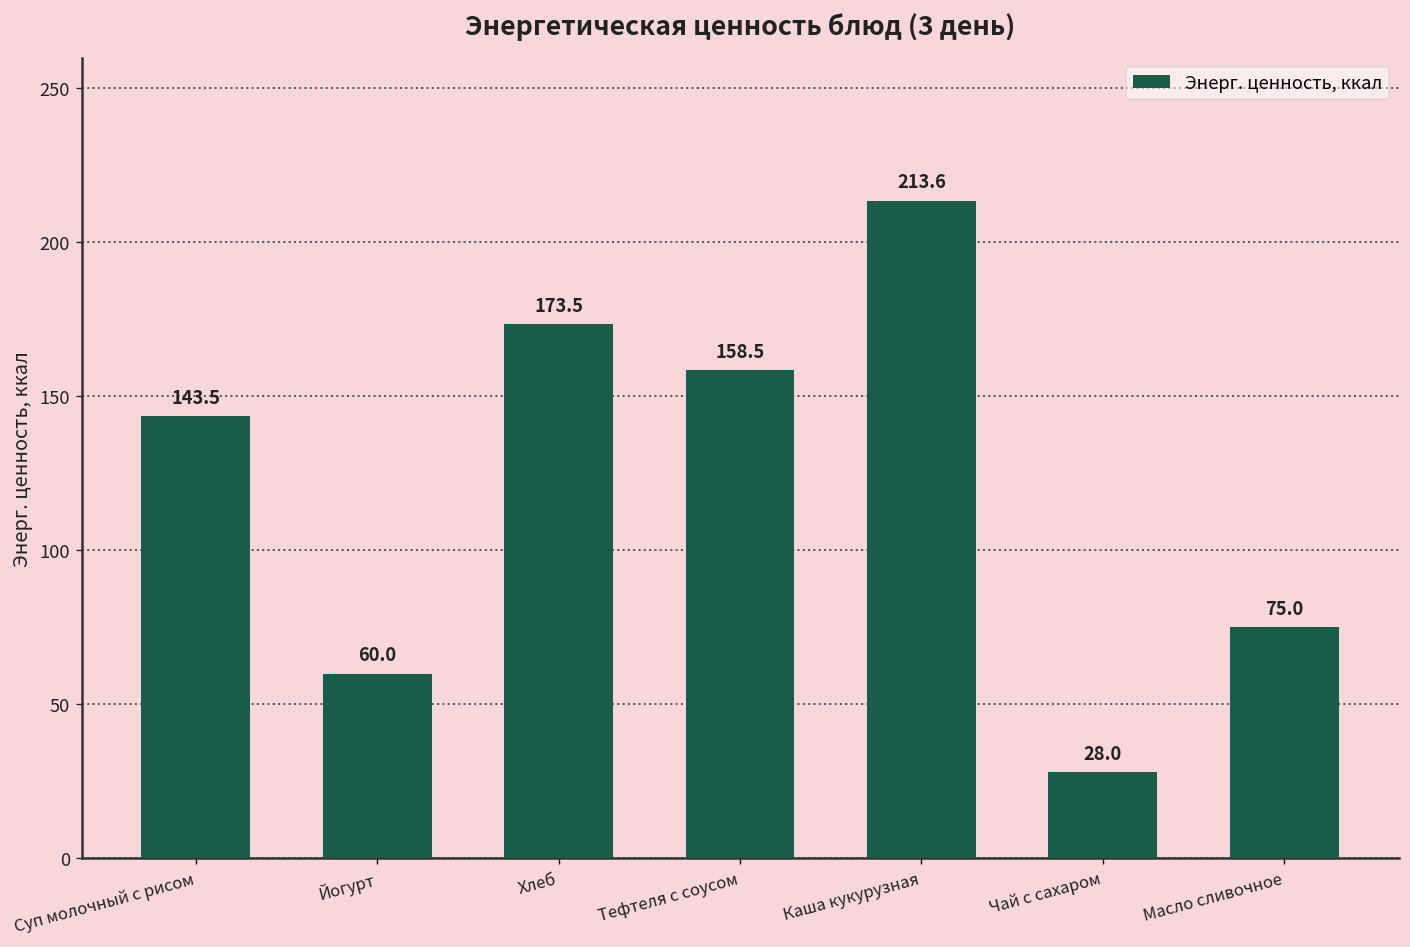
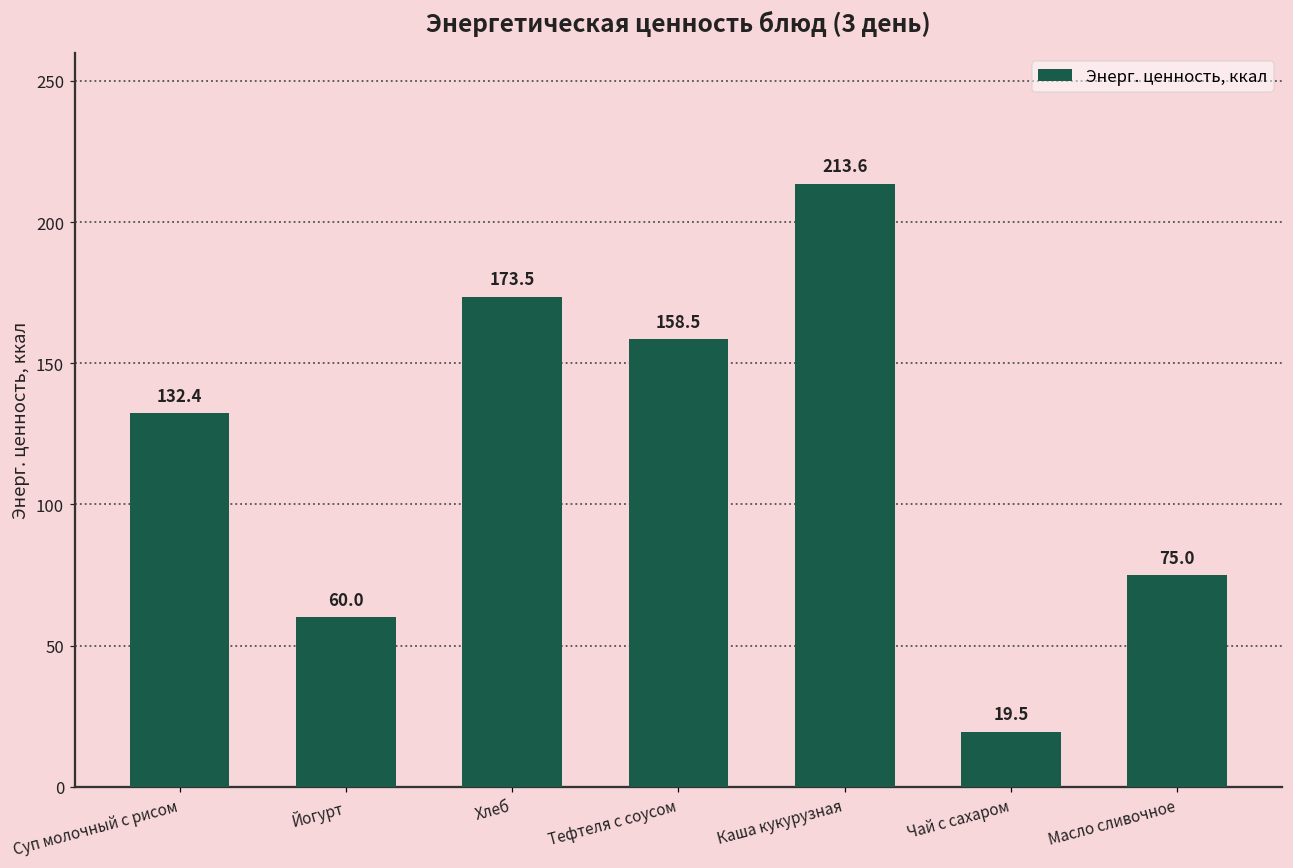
  {
-   "Суп молочный с рисом": 143.5,
+   "Суп молочный с рисом": 132.4,
    "Йогурт": 60.0,
    "Хлеб": 173.5,
    "Тефтеля с соусом": 158.5,
    "Каша кукурузная": 213.6,
-   "Чай с сахаром": 28.0,
+   "Чай с сахаром": 19.5,
    "Масло сливочное": 75.0
  }
